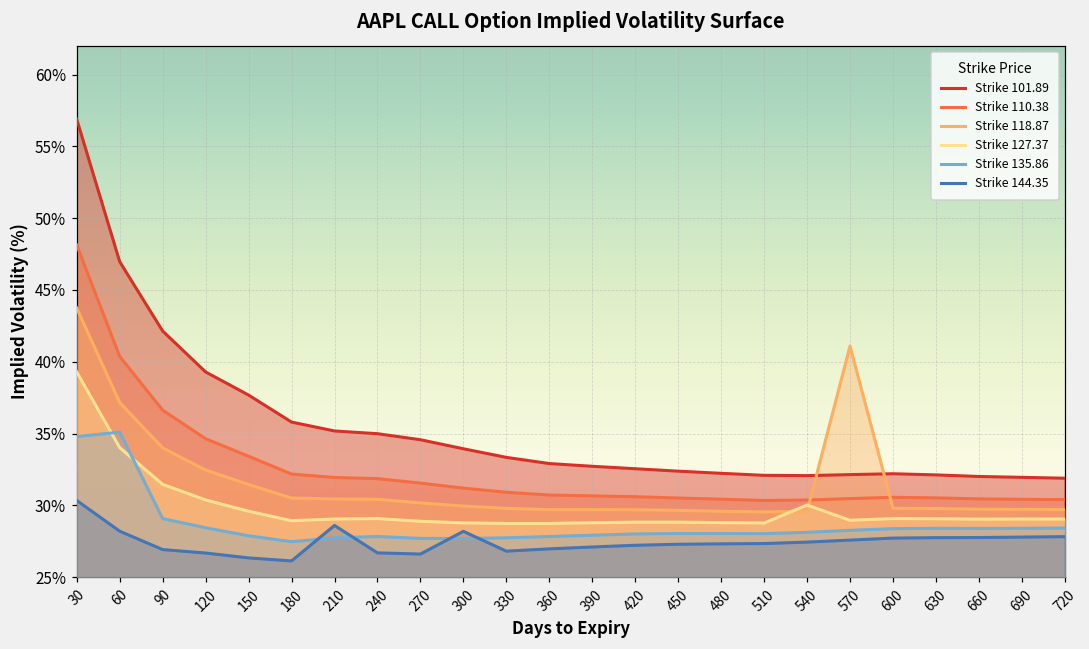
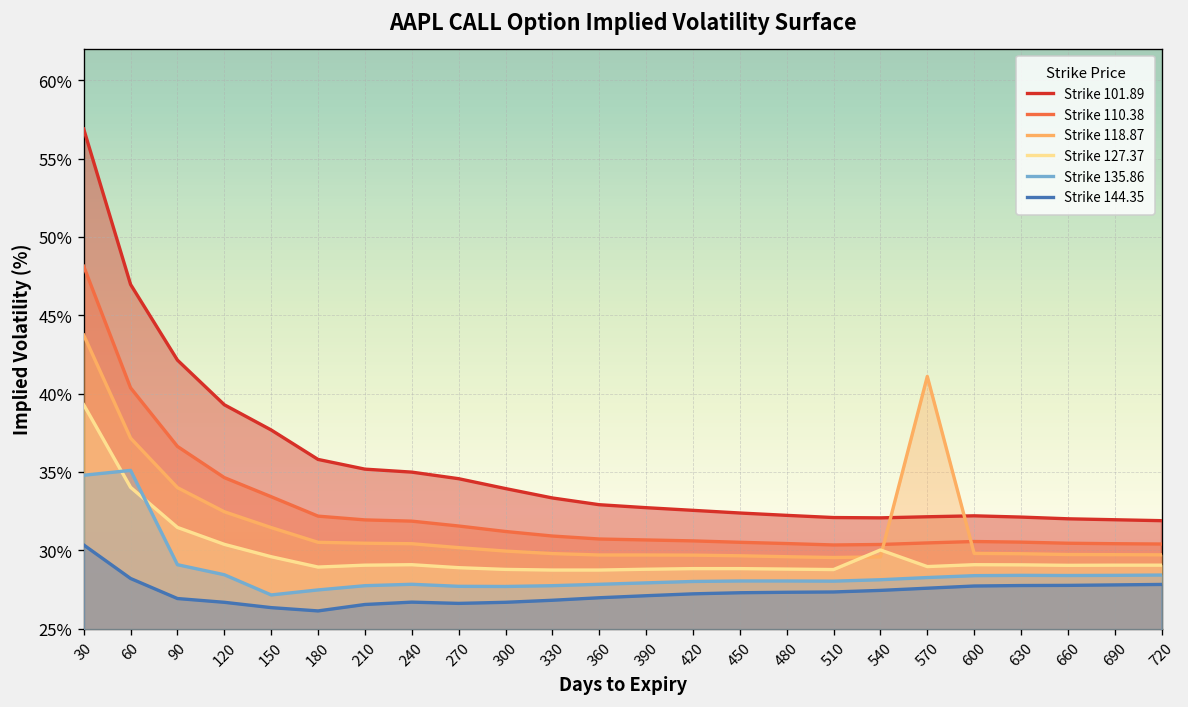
  {
    "Strike 101.89": {
      "30": "56.9%",
      "60": "47.0%",
      "90": "42.1%",
      "120": "39.3%",
      "150": "37.7%",
      "180": "35.8%",
      "210": "35.2%",
      "240": "35.0%",
      "270": "34.6%",
      "300": "33.9%",
      "330": "33.3%",
      "360": "32.9%",
      "390": "32.7%",
      "420": "32.6%",
      "450": "32.4%",
      "480": "32.2%",
      "510": "32.1%",
      "540": "32.1%",
      "570": "32.1%",
      "600": "32.2%",
      "630": "32.1%",
      "660": "32.0%",
      "690": "32.0%",
      "720": "31.9%"
    },
    "Strike 110.38": {
      "30": "48.1%",
      "60": "40.4%",
      "90": "36.6%",
      "120": "34.6%",
      "150": "33.4%",
      "180": "32.2%",
      "210": "31.9%",
      "240": "31.9%",
      "270": "31.6%",
      "300": "31.2%",
      "330": "30.9%",
      "360": "30.7%",
      "390": "30.7%",
      "420": "30.6%",
      "450": "30.5%",
      "480": "30.4%",
      "510": "30.3%",
      "540": "30.4%",
      "570": "30.5%",
      "600": "30.6%",
      "630": "30.5%",
      "660": "30.5%",
      "690": "30.4%",
      "720": "30.4%"
    },
    "Strike 118.87": {
      "30": "43.7%",
      "60": "37.2%",
      "90": "34.0%",
      "120": "32.5%",
      "150": "31.5%",
      "180": "30.5%",
      "210": "30.5%",
      "240": "30.4%",
      "270": "30.2%",
      "300": "30.0%",
      "330": "29.8%",
      "360": "29.7%",
      "390": "29.7%",
      "420": "29.7%",
      "450": "29.7%",
      "480": "29.6%",
      "510": "29.5%",
      "540": "29.6%",
      "570": "41.1%",
      "600": "29.8%",
      "630": "29.8%",
      "660": "29.7%",
      "690": "29.7%",
      "720": "29.7%"
    },
    "Strike 127.37": {
      "30": "39.3%",
      "60": "34.0%",
      "90": "31.5%",
      "120": "30.4%",
      "150": "29.6%",
      "180": "28.9%",
      "210": "29.1%",
      "240": "29.1%",
      "270": "28.9%",
      "300": "28.8%",
      "330": "28.7%",
      "360": "28.7%",
      "390": "28.8%",
      "420": "28.8%",
      "450": "28.8%",
      "480": "28.8%",
      "510": "28.8%",
      "540": "30.0%",
      "570": "29.0%",
      "600": "29.1%",
      "630": "29.1%",
      "660": "29.0%",
      "690": "29.1%",
      "720": "29.1%"
    },
    "Strike 135.86": {
      "30": "34.8%",
      "60": "35.1%",
      "90": "29.1%",
      "120": "28.4%",
-     "150": "27.9%",
+     "150": "27.2%",
      "180": "27.5%",
      "210": "27.7%",
      "240": "27.8%",
      "270": "27.7%",
      "300": "27.7%",
      "330": "27.7%",
      "360": "27.8%",
      "390": "27.9%",
      "420": "28.0%",
      "450": "28.0%",
      "480": "28.0%",
      "510": "28.0%",
      "540": "28.1%",
      "570": "28.3%",
      "600": "28.4%",
      "630": "28.4%",
      "660": "28.4%",
      "690": "28.4%",
      "720": "28.4%"
    },
    "Strike 144.35": {
      "30": "30.3%",
      "60": "28.2%",
      "90": "26.9%",
      "120": "26.7%",
      "150": "26.3%",
      "180": "26.1%",
-     "210": "28.6%",
+     "210": "26.5%",
      "240": "26.7%",
      "270": "26.6%",
-     "300": "28.2%",
+     "300": "26.7%",
      "330": "26.8%",
      "360": "27.0%",
      "390": "27.1%",
      "420": "27.2%",
      "450": "27.3%",
      "480": "27.3%",
      "510": "27.3%",
      "540": "27.4%",
      "570": "27.6%",
      "600": "27.7%",
      "630": "27.8%",
      "660": "27.8%",
      "690": "27.8%",
      "720": "27.8%"
    }
  }
